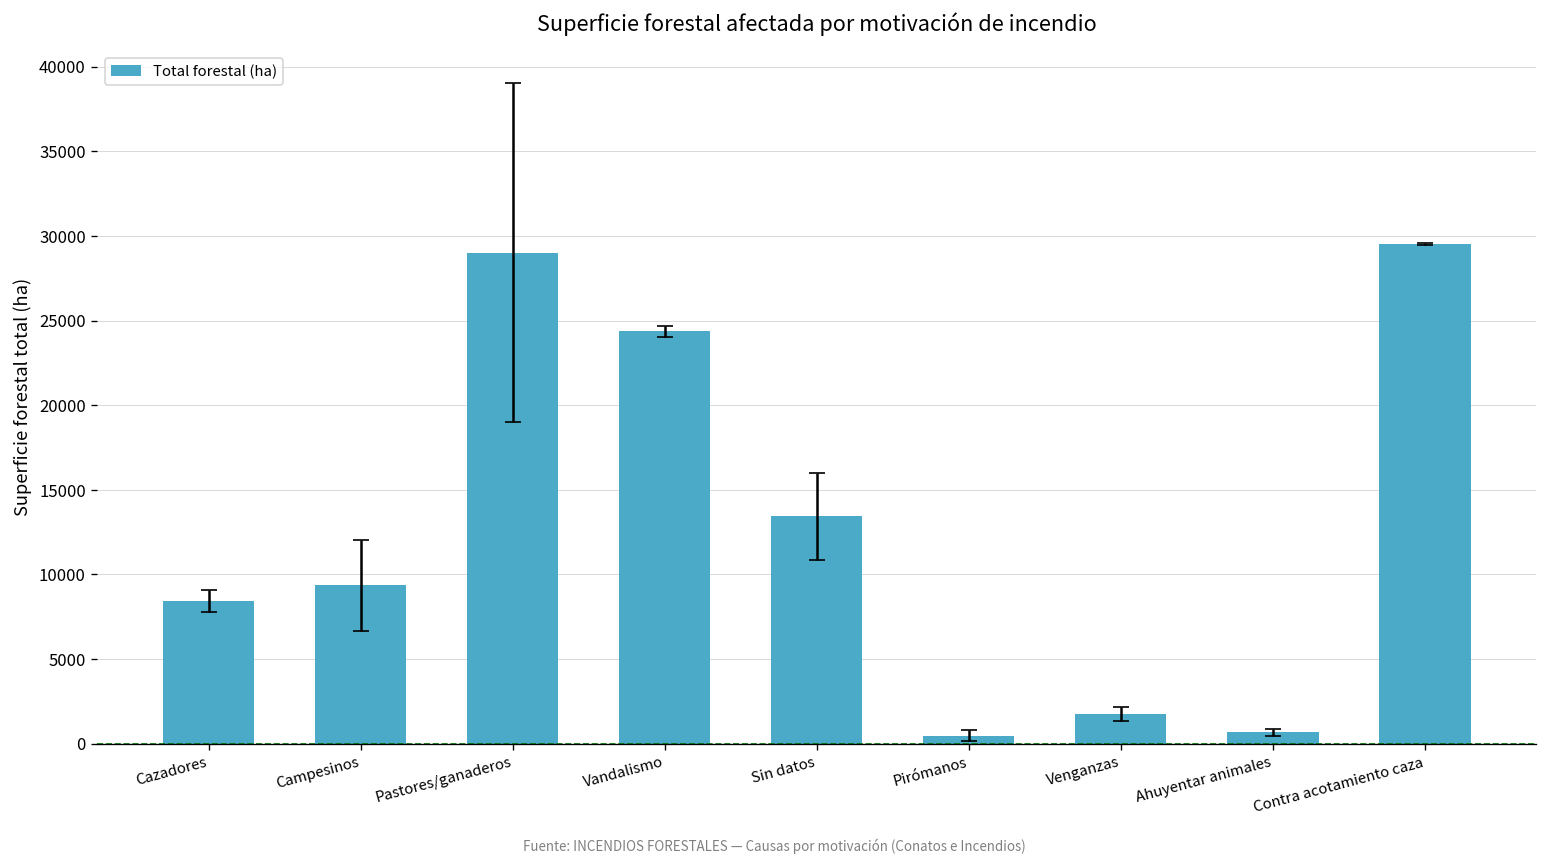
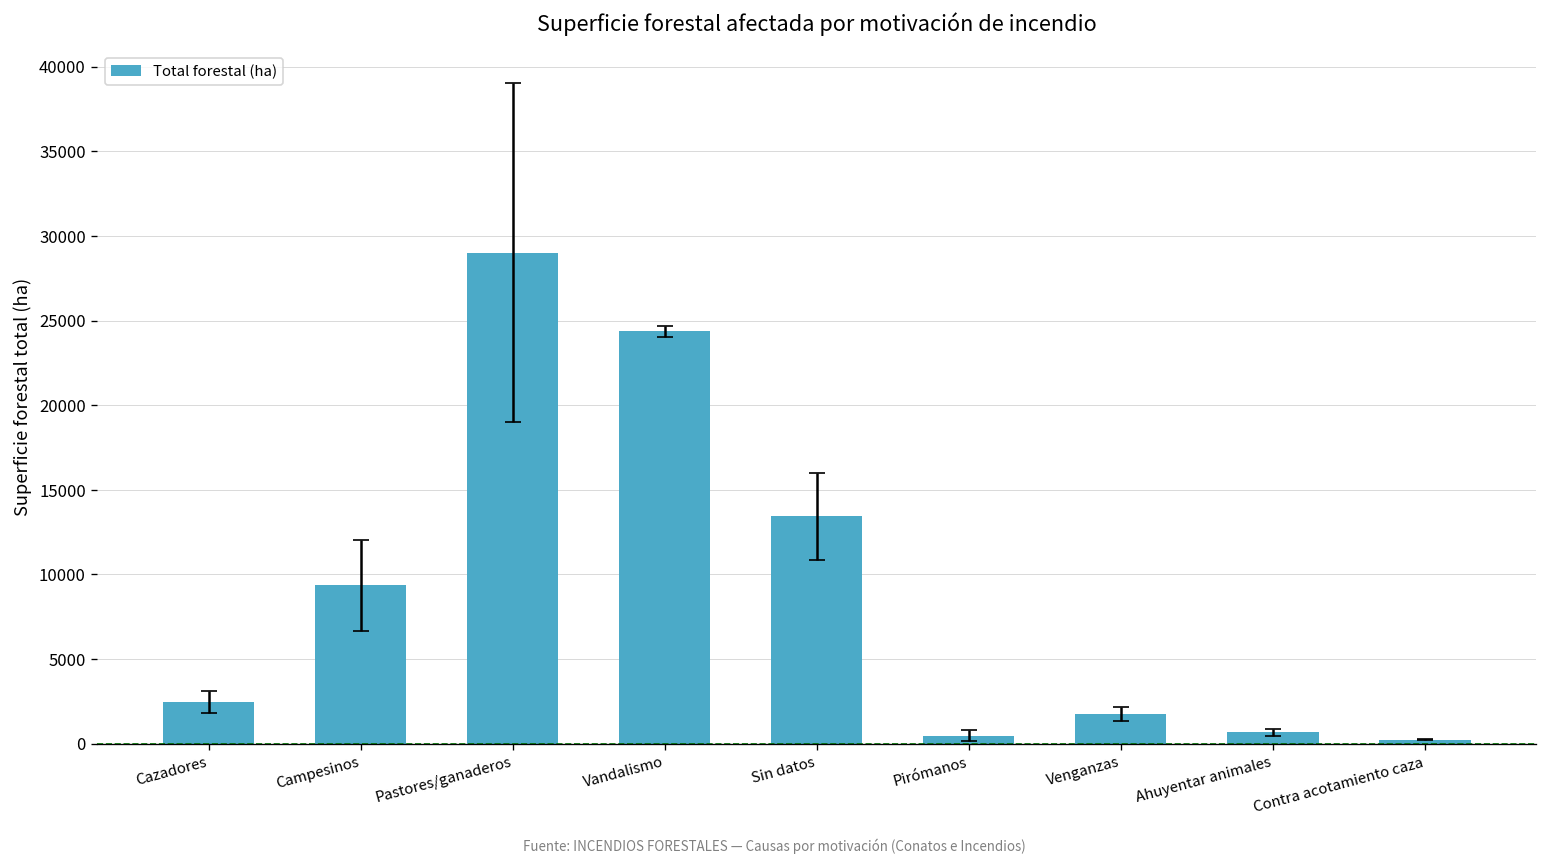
  {
    "Total forestal (ha)": {
-     "Cazadores": 8400,
+     "Cazadores": 2500,
      "Campesinos": 9300,
      "Pastores/ganaderos": 29000,
      "Vandalismo": 24400,
      "Sin datos": 13400,
      "Pirómanos": 500,
      "Venganzas": 1800,
      "Ahuyentar animales": 700,
-     "Contra acotamiento caza": 29500
+     "Contra acotamiento caza": 200
    }
  }
